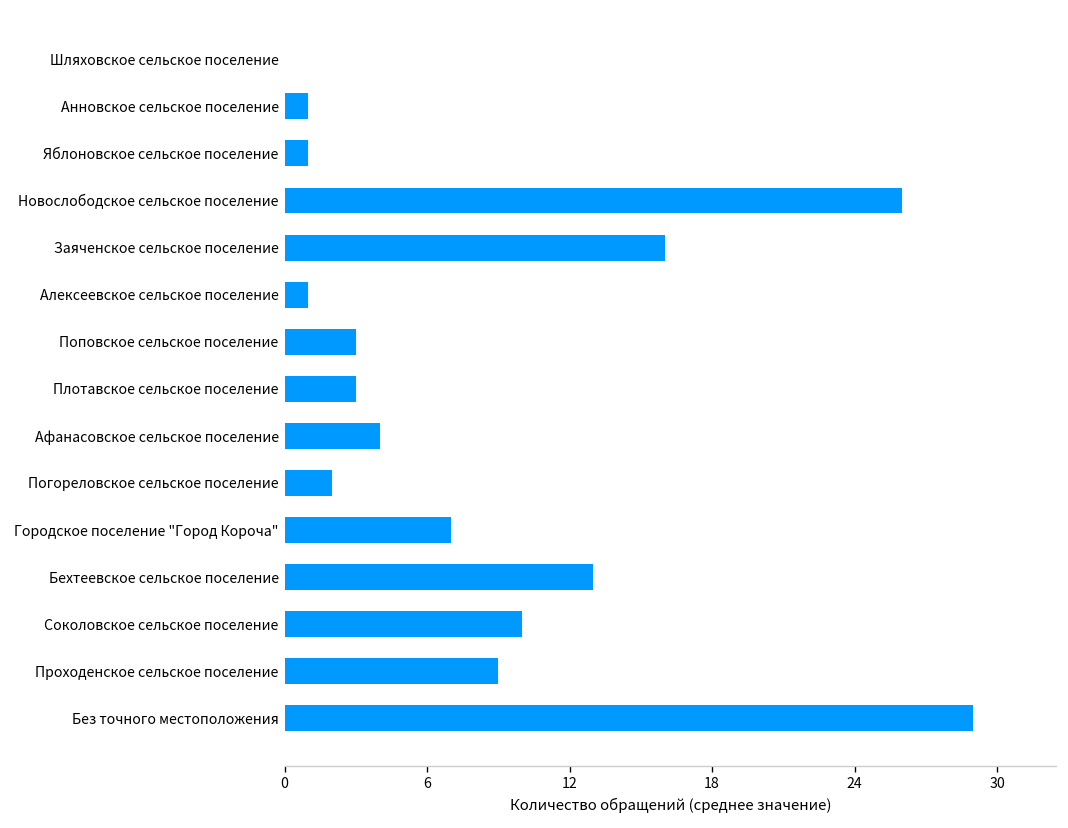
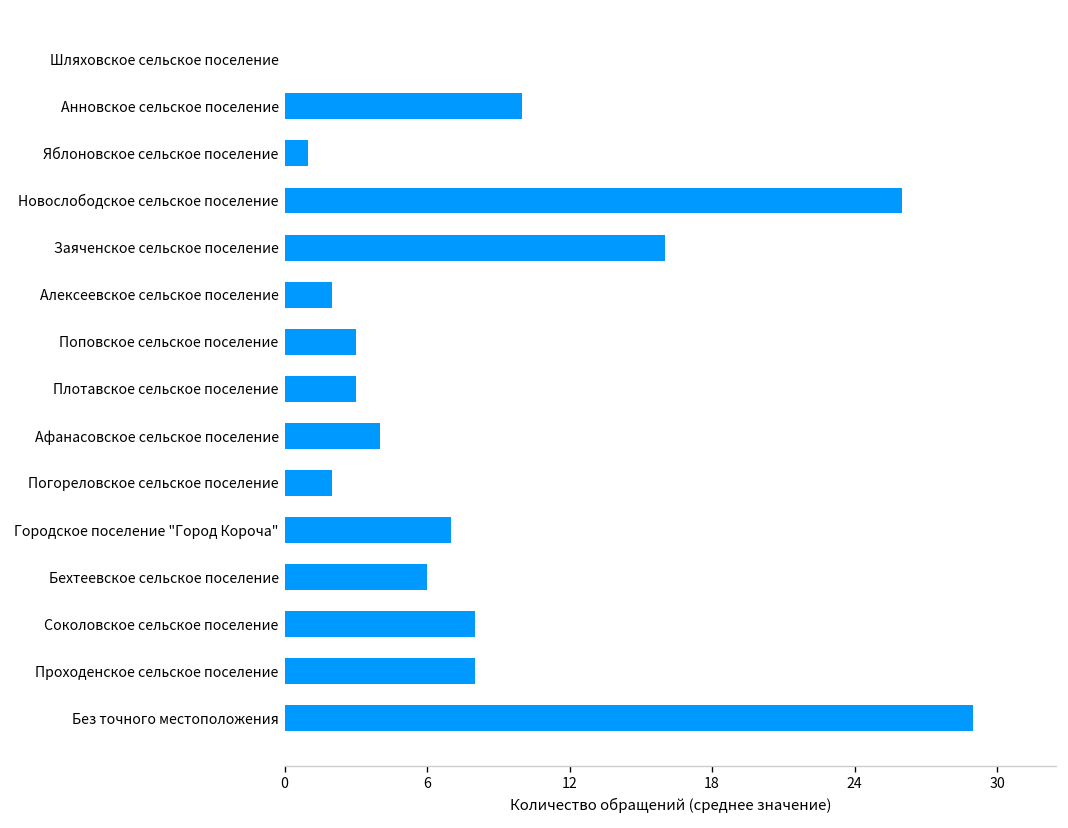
  {
    "Шляховское сельское поселение": 0,
-   "Анновское сельское поселение": 1,
+   "Анновское сельское поселение": 10,
    "Яблоновское сельское поселение": 1,
    "Новослободское сельское поселение": 26,
    "Заяченское сельское поселение": 16,
-   "Алексеевское сельское поселение": 1,
+   "Алексеевское сельское поселение": 2,
    "Поповское сельское поселение": 3,
    "Плотавское сельское поселение": 3,
    "Афанасовское сельское поселение": 4,
    "Погореловское сельское поселение": 2,
    "Городское поселение \"Город Короча\"": 7,
-   "Бехтеевское сельское поселение": 13,
-   "Соколовское сельское поселение": 10,
-   "Проходенское сельское поселение": 9,
+   "Бехтеевское сельское поселение": 6,
+   "Соколовское сельское поселение": 8,
+   "Проходенское сельское поселение": 8,
    "Без точного местоположения": 29
  }
